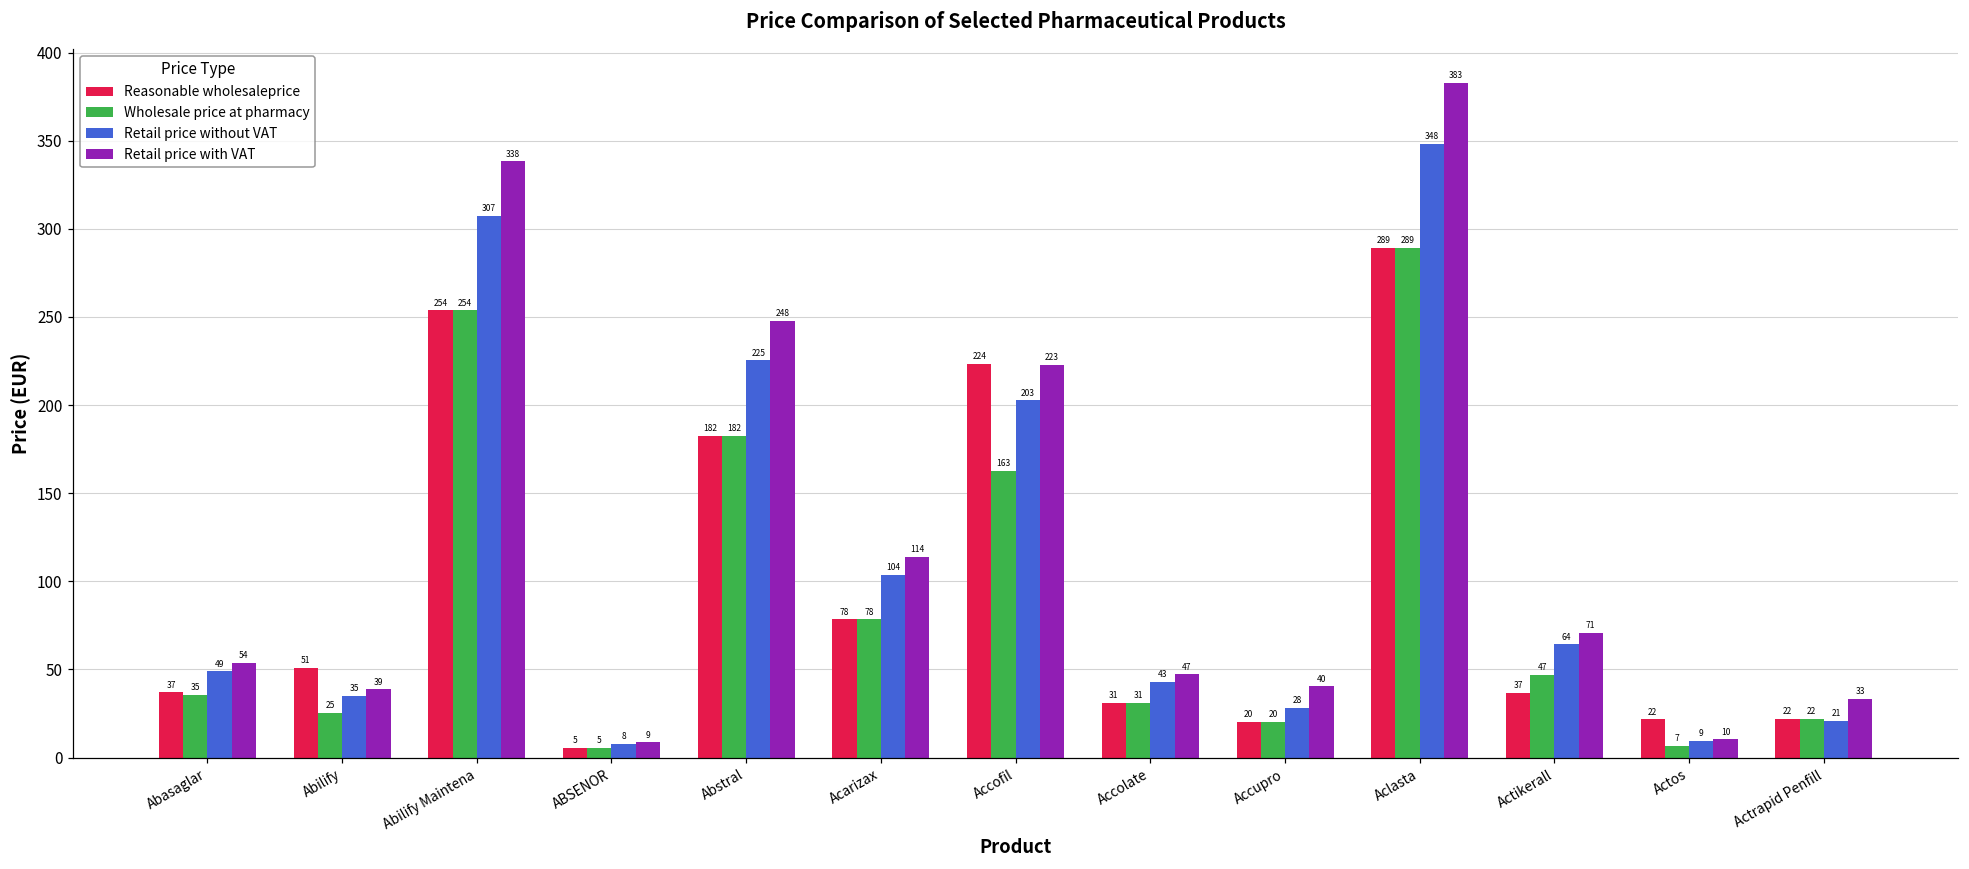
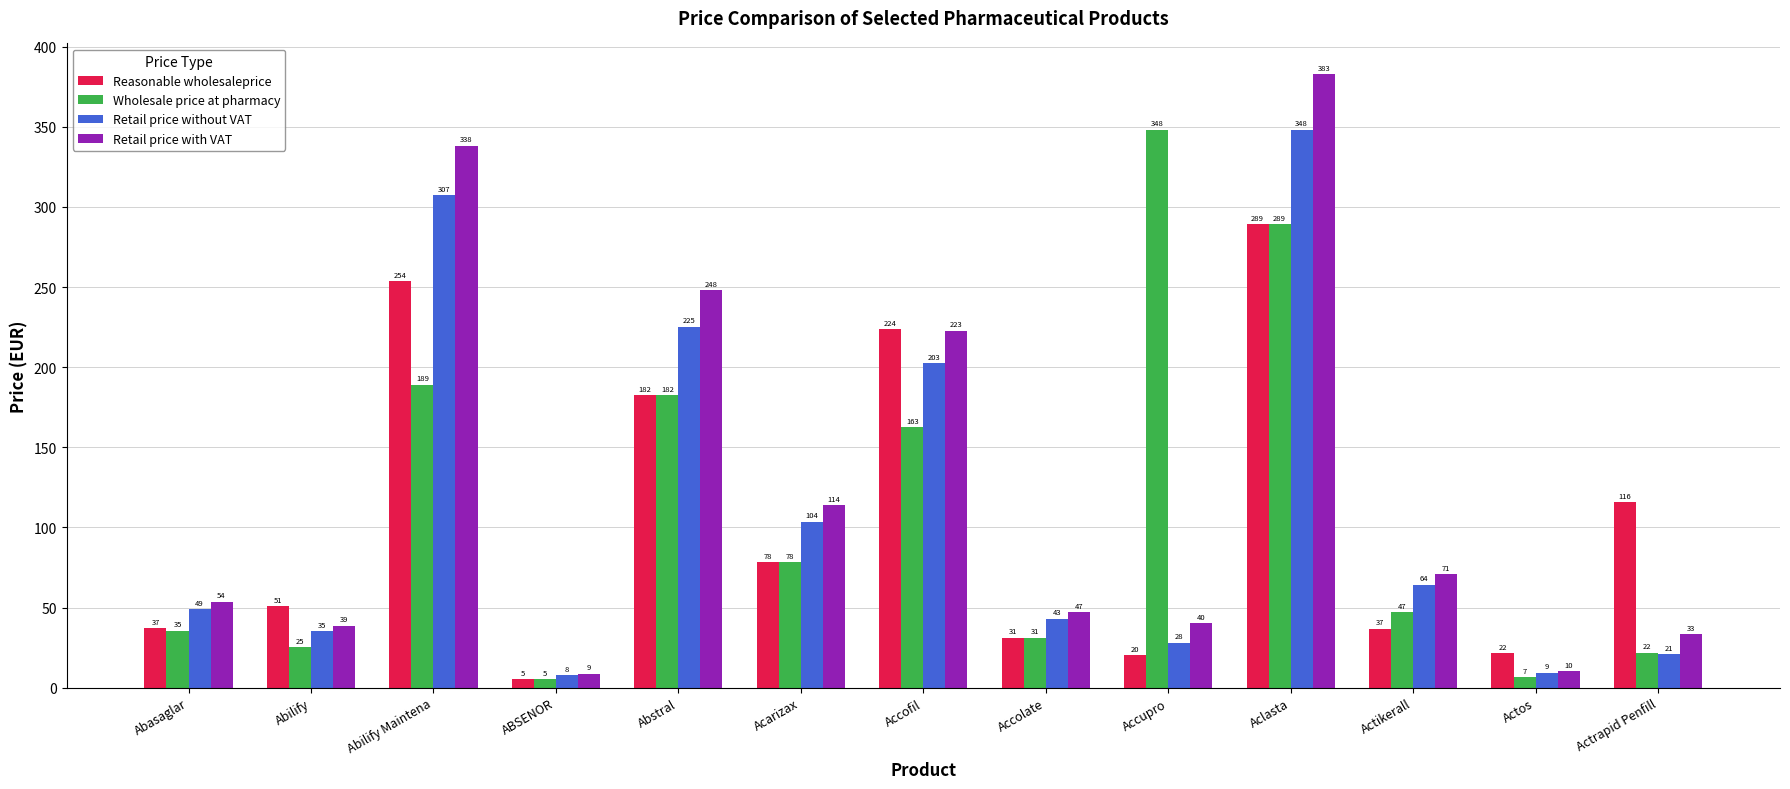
  {
    "Reasonable wholesaleprice": {
      "Abasaglar": 37,
      "Abilify": 51,
      "Abilify Maintena": 254,
      "ABSENOR": 5,
      "Abstral": 182,
      "Acarizax": 78,
      "Accofil": 224,
      "Accolate": 31,
      "Accupro": 20,
      "Aclasta": 289,
      "Actikerall": 37,
      "Actos": 22,
-     "Actrapid Penfill": 22
+     "Actrapid Penfill": 116
    },
    "Wholesale price at pharmacy": {
      "Abasaglar": 35,
      "Abilify": 25,
-     "Abilify Maintena": 254,
+     "Abilify Maintena": 189,
      "ABSENOR": 5,
      "Abstral": 182,
      "Acarizax": 78,
      "Accofil": 163,
      "Accolate": 31,
-     "Accupro": 20,
+     "Accupro": 348,
      "Aclasta": 289,
      "Actikerall": 47,
      "Actos": 7,
      "Actrapid Penfill": 22
    },
    "Retail price without VAT": {
      "Abasaglar": 49,
      "Abilify": 35,
      "Abilify Maintena": 307,
      "ABSENOR": 8,
      "Abstral": 225,
      "Acarizax": 104,
      "Accofil": 203,
      "Accolate": 43,
      "Accupro": 28,
      "Aclasta": 348,
      "Actikerall": 64,
      "Actos": 9,
      "Actrapid Penfill": 21
    },
    "Retail price with VAT": {
      "Abasaglar": 54,
      "Abilify": 39,
      "Abilify Maintena": 338,
      "ABSENOR": 9,
      "Abstral": 248,
      "Acarizax": 114,
      "Accofil": 223,
      "Accolate": 47,
      "Accupro": 40,
      "Aclasta": 383,
      "Actikerall": 71,
      "Actos": 10,
      "Actrapid Penfill": 33
    }
  }
